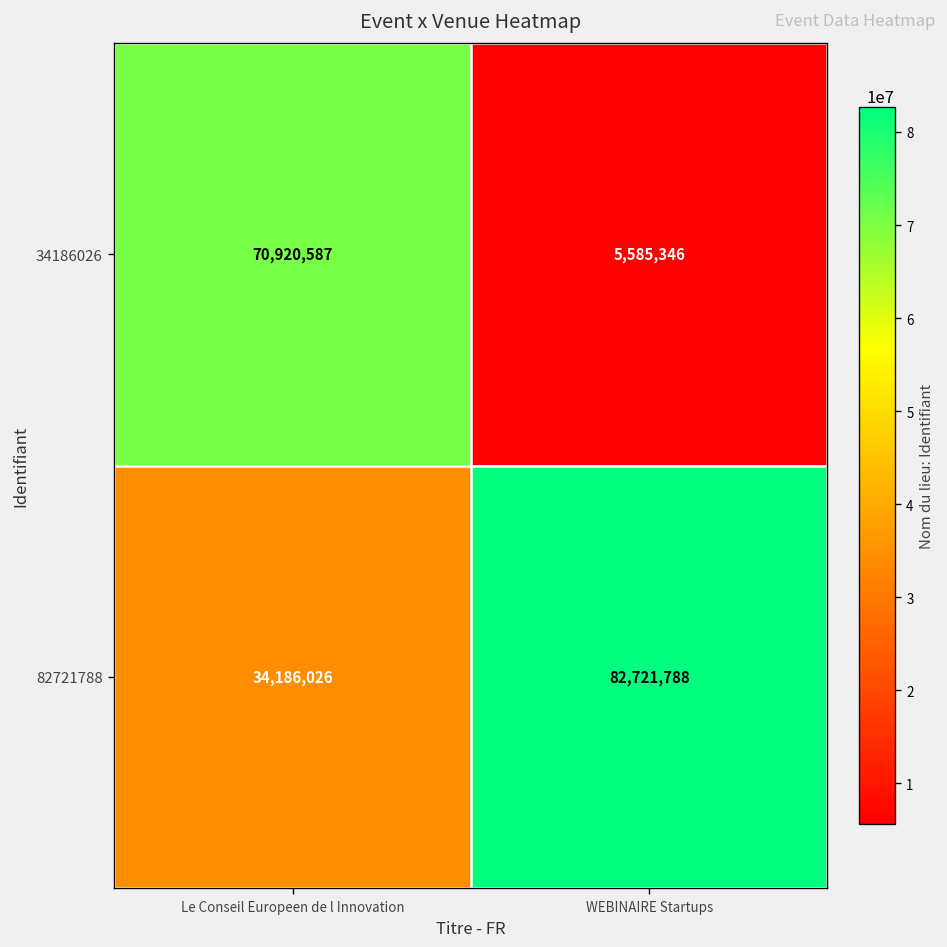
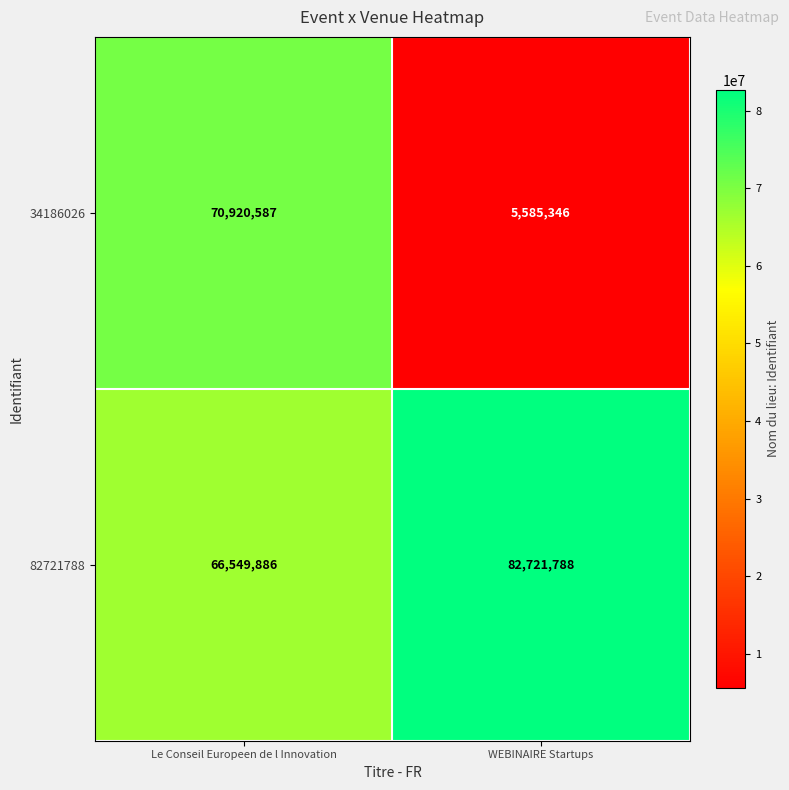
  {
    "34186026": {
      "Le Conseil Europeen de l Innovation": "70,920,587",
      "WEBINAIRE Startups": "5,585,346"
    },
    "82721788": {
-     "Le Conseil Europeen de l Innovation": "34,186,026",
+     "Le Conseil Europeen de l Innovation": "66,549,886",
      "WEBINAIRE Startups": "82,721,788"
    }
  }
